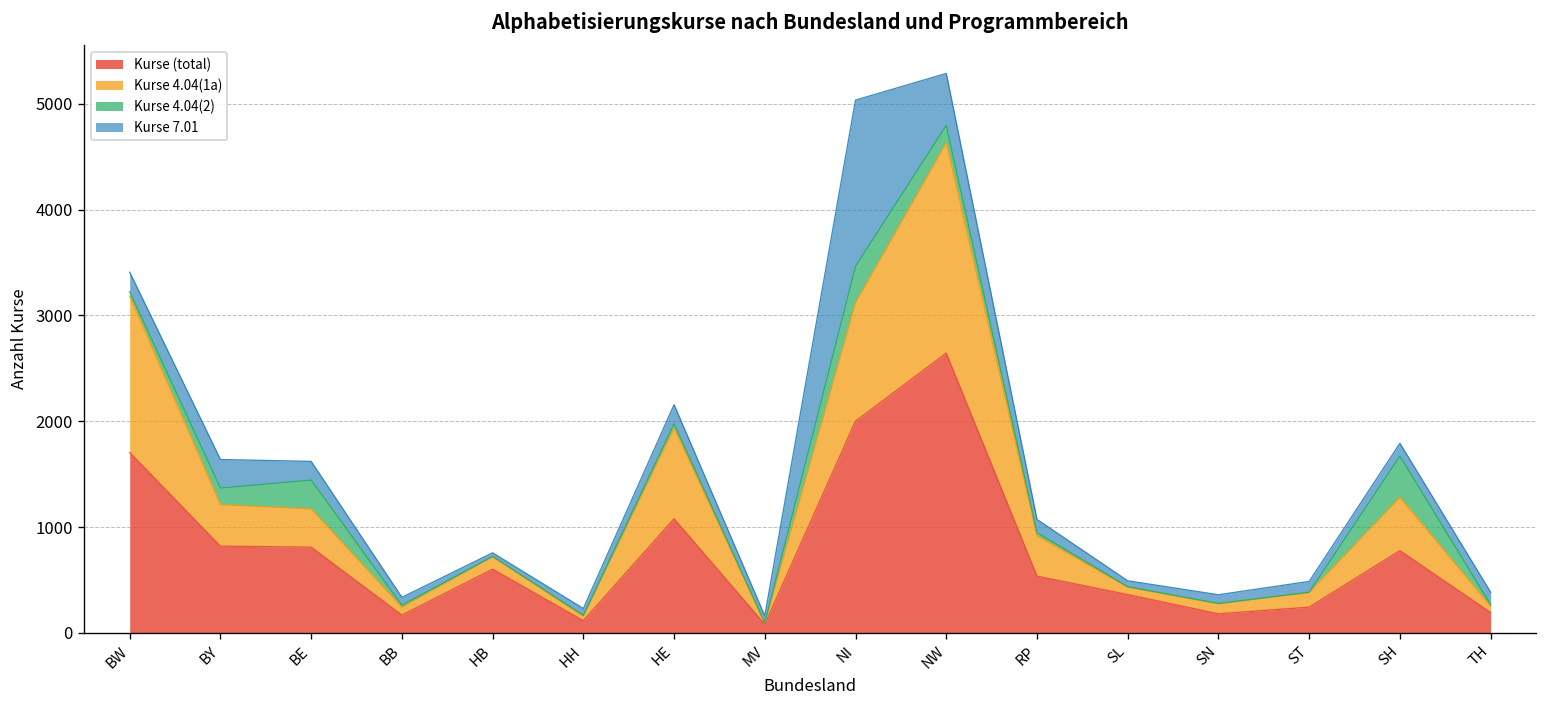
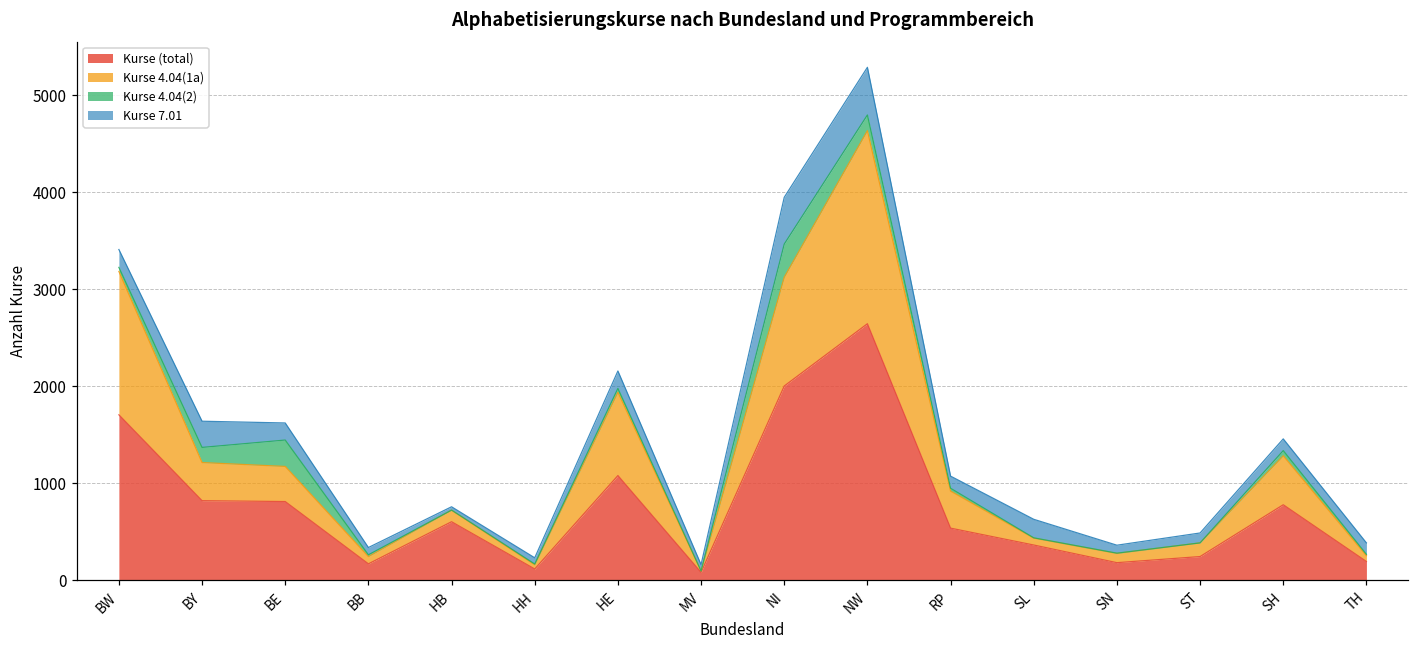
  {
    "Kurse (total)": {
      "BW": 1700,
      "BY": 800,
      "BE": 800,
      "BB": 200,
      "HB": 600,
      "HH": 100,
      "HE": 1100,
      "NI": 2000,
      "NW": 2600,
      "RP": 500,
      "SL": 400,
      "SN": 200,
      "ST": 200,
      "SH": 800,
      "TH": 200
    },
    "Kurse 4.04(1a)": {
      "BW": 1500,
      "BY": 400,
      "BE": 400,
      "HE": 900,
      "NI": 1100,
      "NW": 2000,
      "SH": 500
    },
    "Kurse 4.04(2)": {
      "BW": 0,
      "BY": 200,
      "BE": 300,
      "HE": 0,
      "NI": 300,
      "NW": 200,
-     "SH": 400
+     "SH": 100
    },
    "Kurse 7.01": {
      "BW": 200,
      "BY": 300,
      "BE": 200,
      "BB": 100,
      "HB": 0,
      "HH": 100,
      "HE": 200,
      "MV": 100,
-     "NI": 1600,
+     "NI": 500,
      "NW": 500,
      "RP": 100,
-     "SL": 100,
+     "SL": 200,
      "SN": 100,
      "ST": 100,
      "SH": 100,
      "TH": 100
    }
  }
